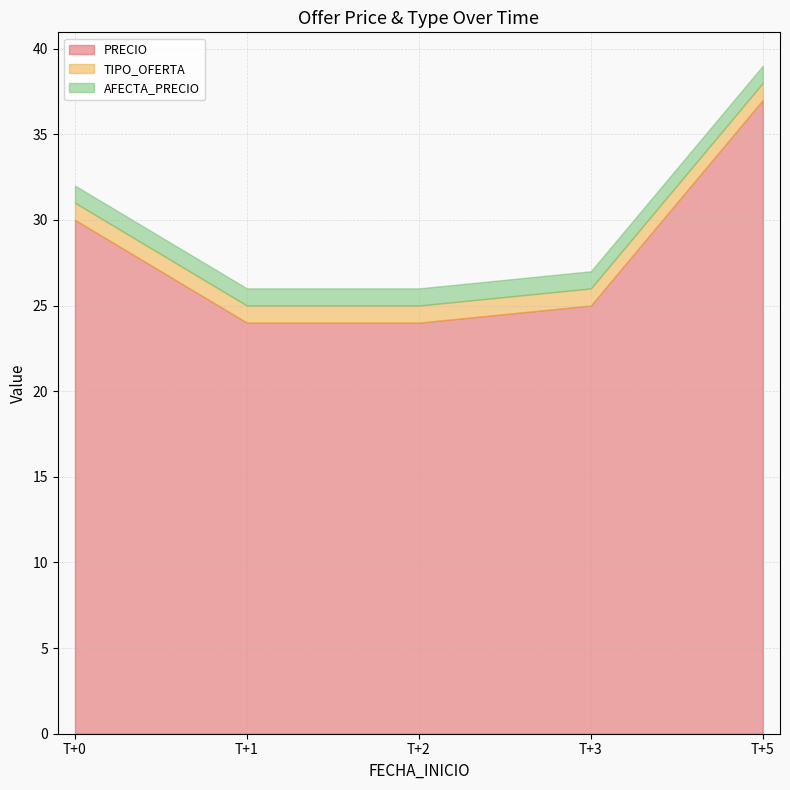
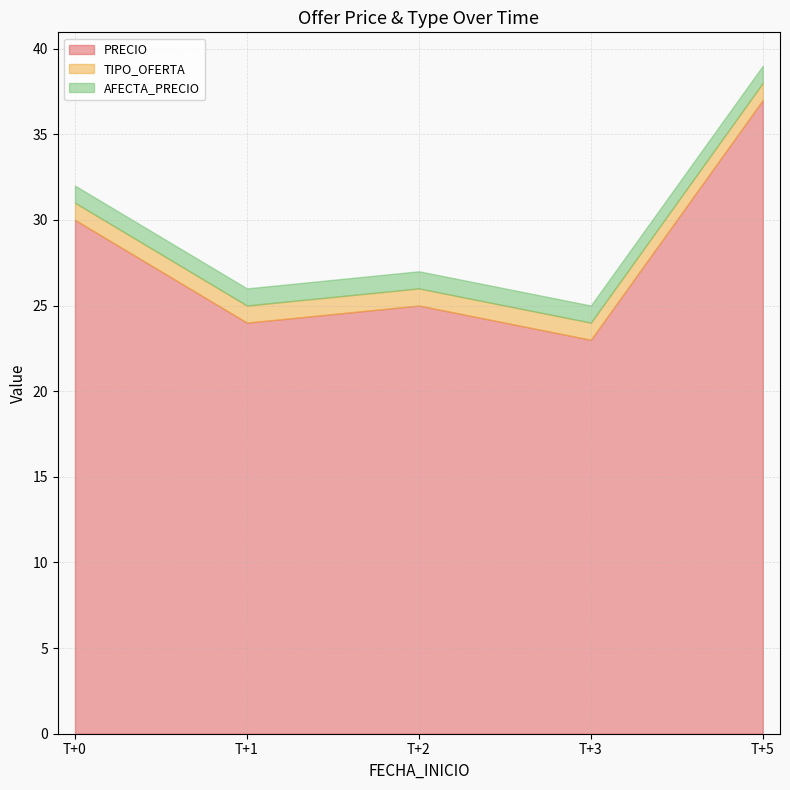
  {
    "PRECIO": {
      "T+0": 30,
      "T+1": 24,
-     "T+2": 24,
-     "T+3": 25,
+     "T+2": 25,
+     "T+3": 23,
      "T+5": 37
    },
    "TIPO_OFERTA": {
      "T+0": 1,
      "T+1": 1,
      "T+2": 1,
      "T+3": 1,
      "T+5": 1
    },
    "AFECTA_PRECIO": {
      "T+0": 1,
      "T+1": 1,
      "T+2": 1,
      "T+3": 1,
      "T+5": 1
    }
  }
